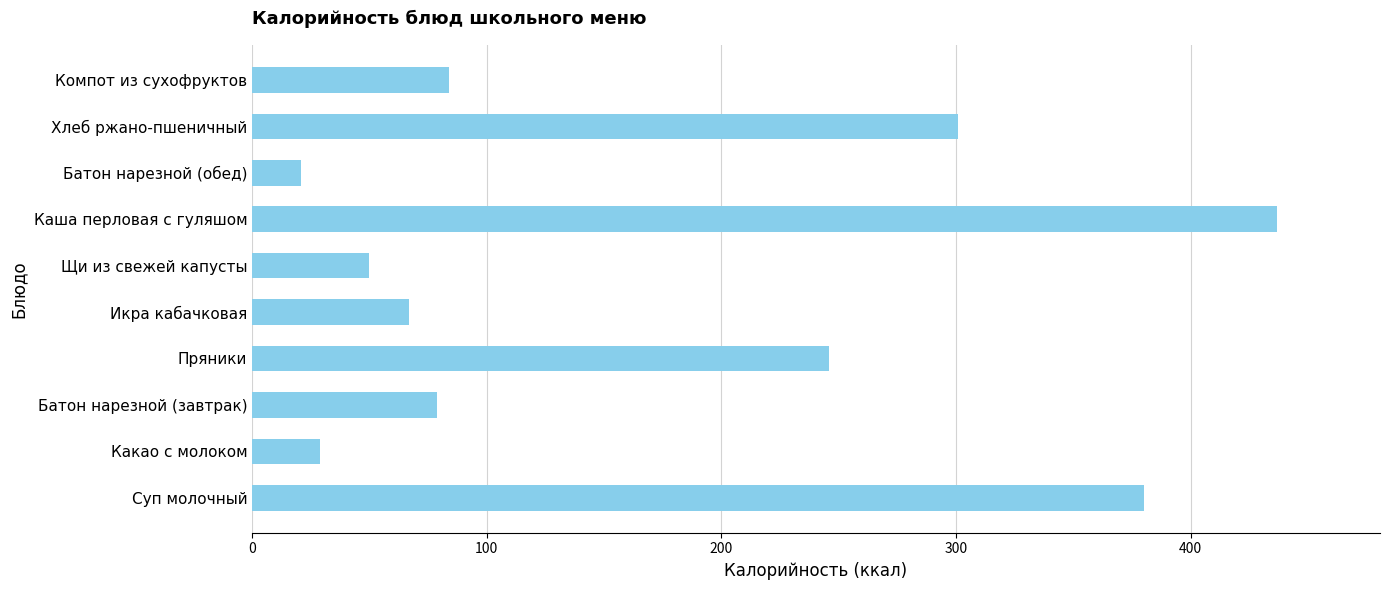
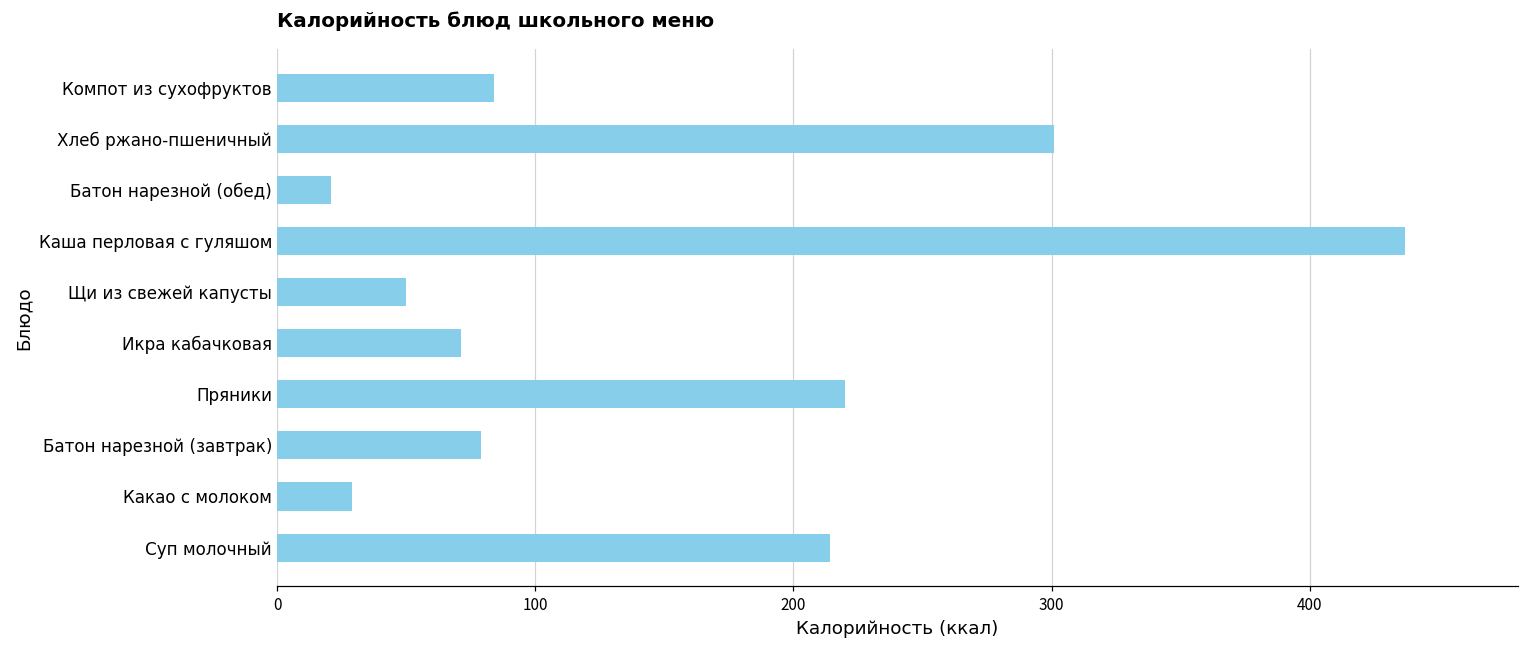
  {
    "Компот из сухофруктов": 84,
    "Хлеб ржано-пшеничный": 301,
    "Батон нарезной (обед)": 21,
    "Каша перловая с гуляшом": 437,
    "Щи из свежей капусты": 50,
-   "Икра кабачковая": 67,
-   "Пряники": 246,
+   "Икра кабачковая": 71,
+   "Пряники": 220,
    "Батон нарезной (завтрак)": 79,
    "Какао с молоком": 29,
-   "Суп молочный": 380
+   "Суп молочный": 214
  }
